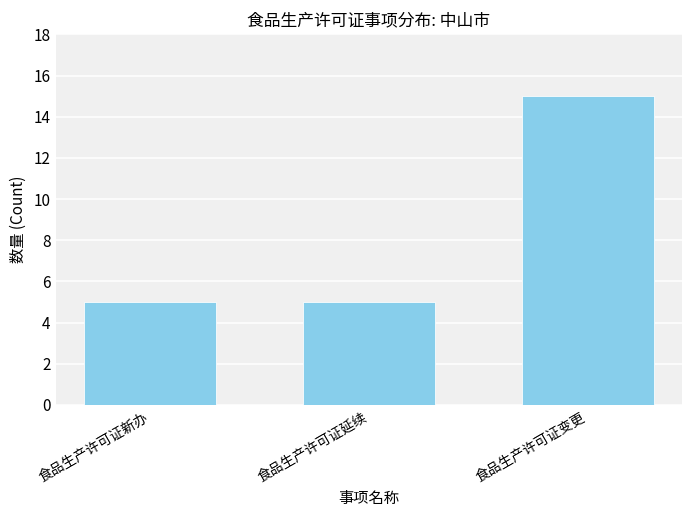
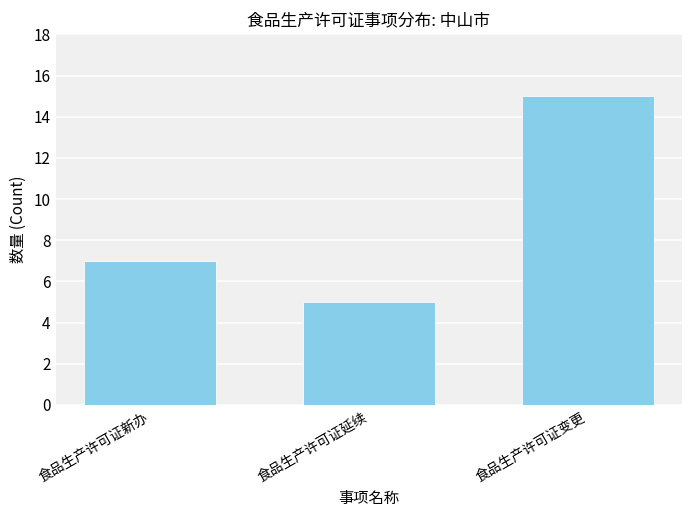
  {
-   "食品生产许可证新办": 5,
+   "食品生产许可证新办": 7,
    "食品生产许可证延续": 5,
    "食品生产许可证变更": 15
  }
